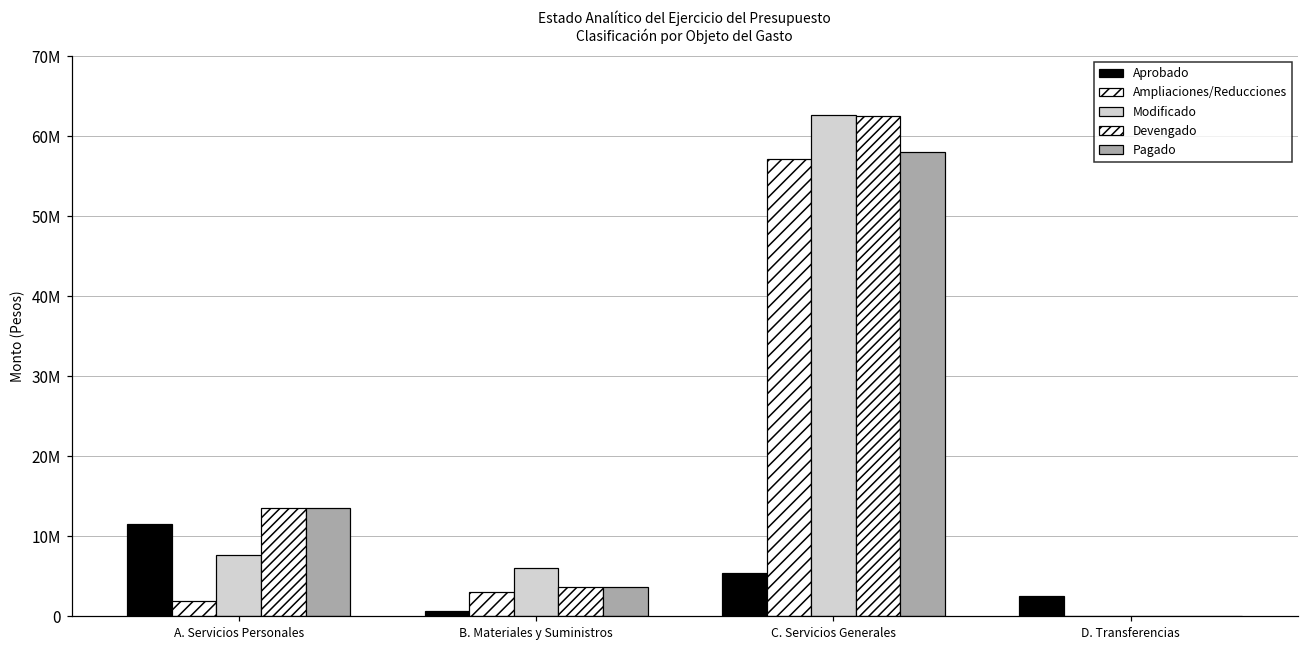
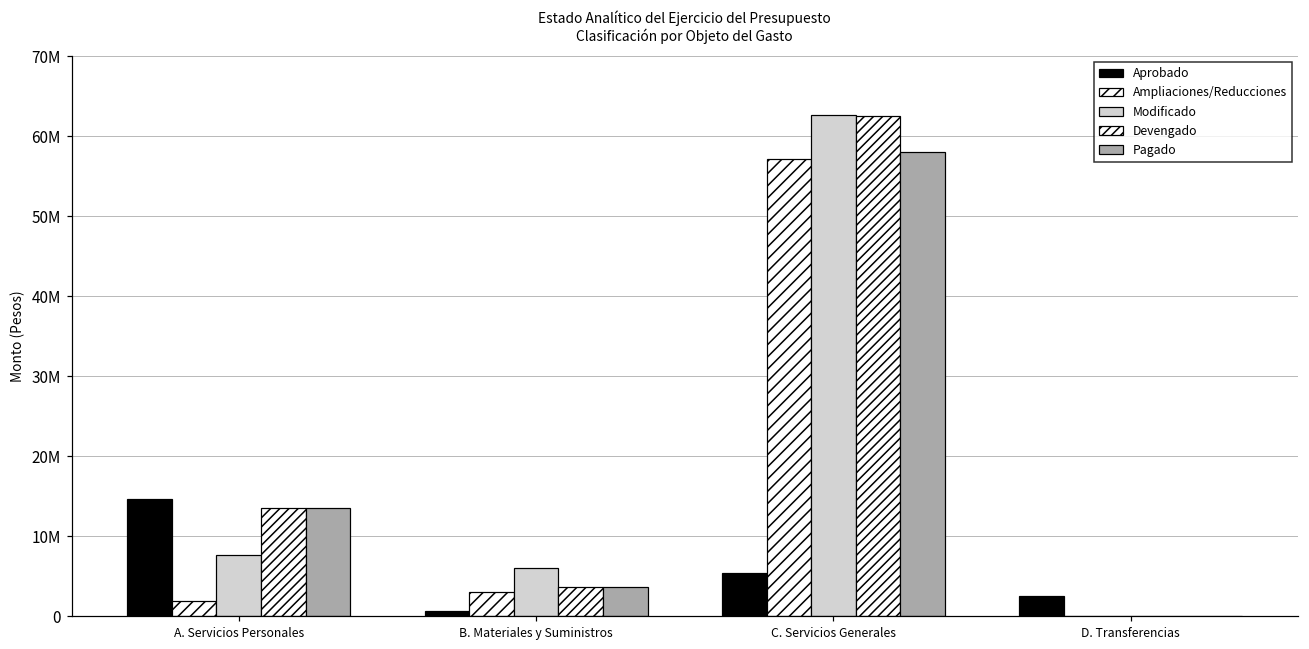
  {
    "Aprobado": {
-     "A. Servicios Personales": 12000000,
+     "A. Servicios Personales": 15000000,
      "B. Materiales y Suministros": 1000000,
      "C. Servicios Generales": 5000000,
      "D. Transferencias": 3000000
    },
    "Modificado": {
      "A. Servicios Personales": 8000000,
      "B. Materiales y Suministros": 6000000,
      "C. Servicios Generales": 63000000,
      "D. Transferencias": 0
    },
    "Pagado": {
      "A. Servicios Personales": 13000000,
      "B. Materiales y Suministros": 4000000,
      "C. Servicios Generales": 58000000,
      "D. Transferencias": 0
    }
  }
